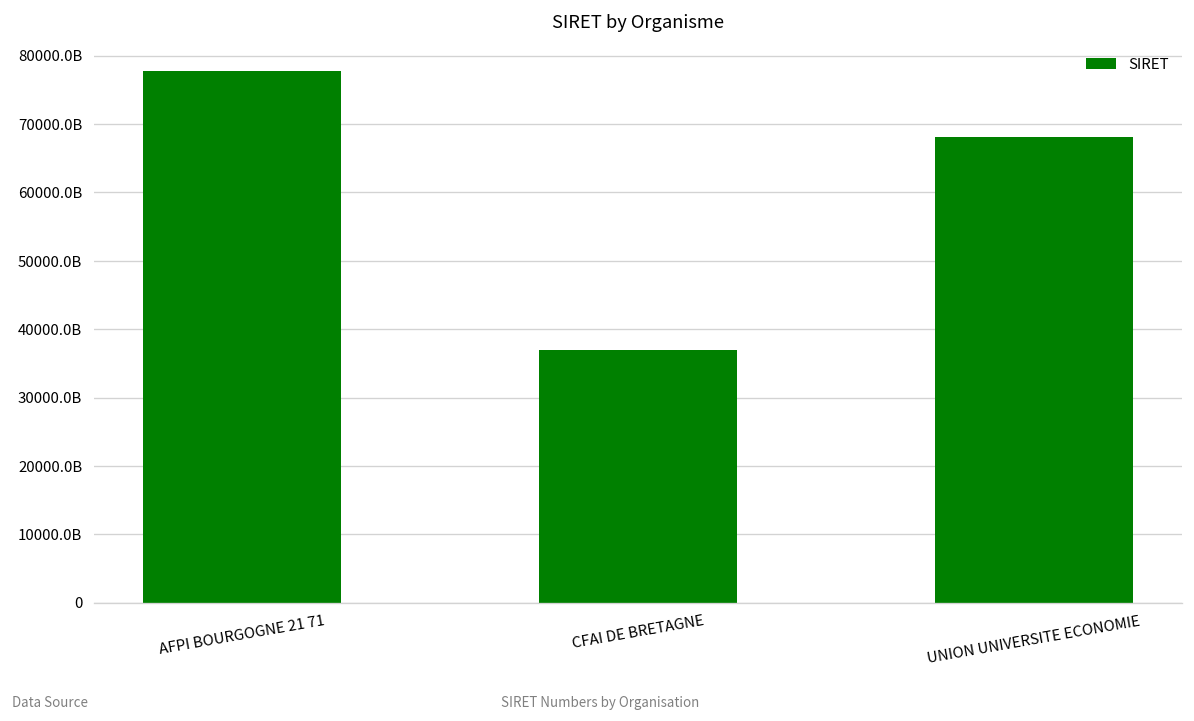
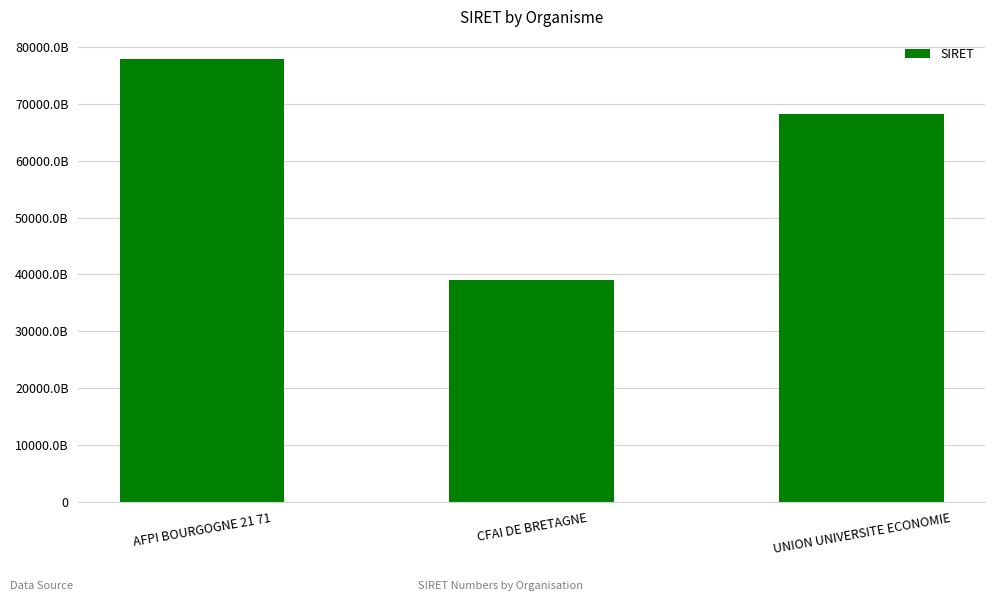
  {
    "AFPI BOURGOGNE 21 71": 78000000000000,
-   "CFAI DE BRETAGNE": 37000000000000,
+   "CFAI DE BRETAGNE": 39000000000000,
    "UNION UNIVERSITE ECONOMIE": 68000000000000
  }
